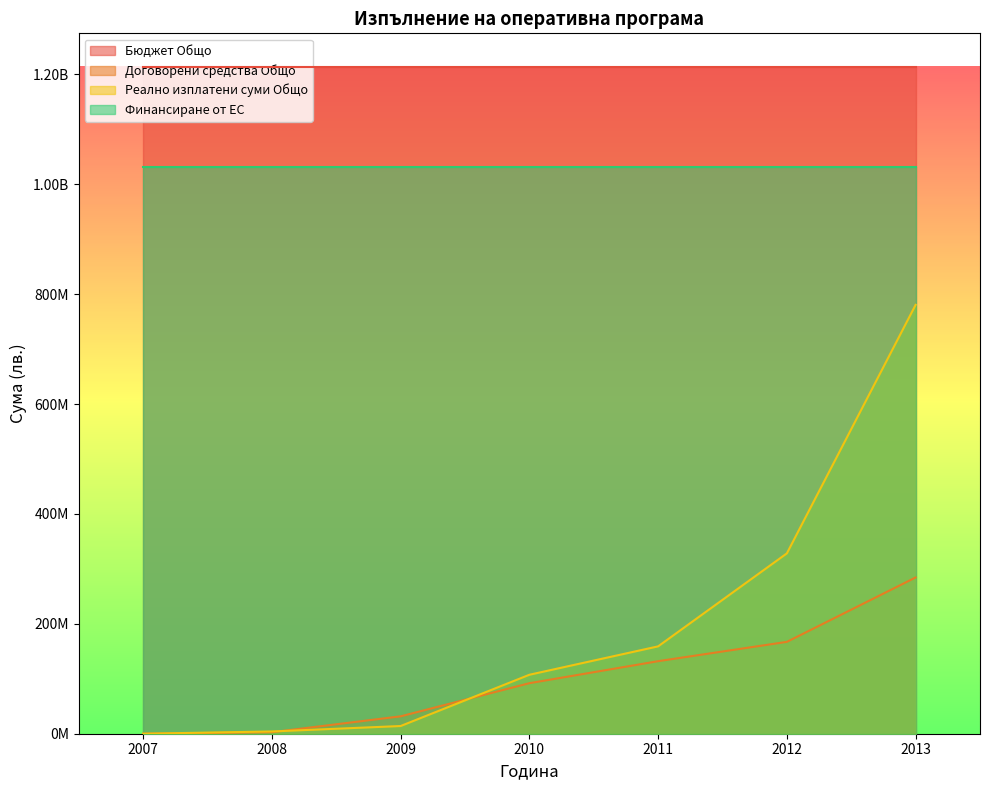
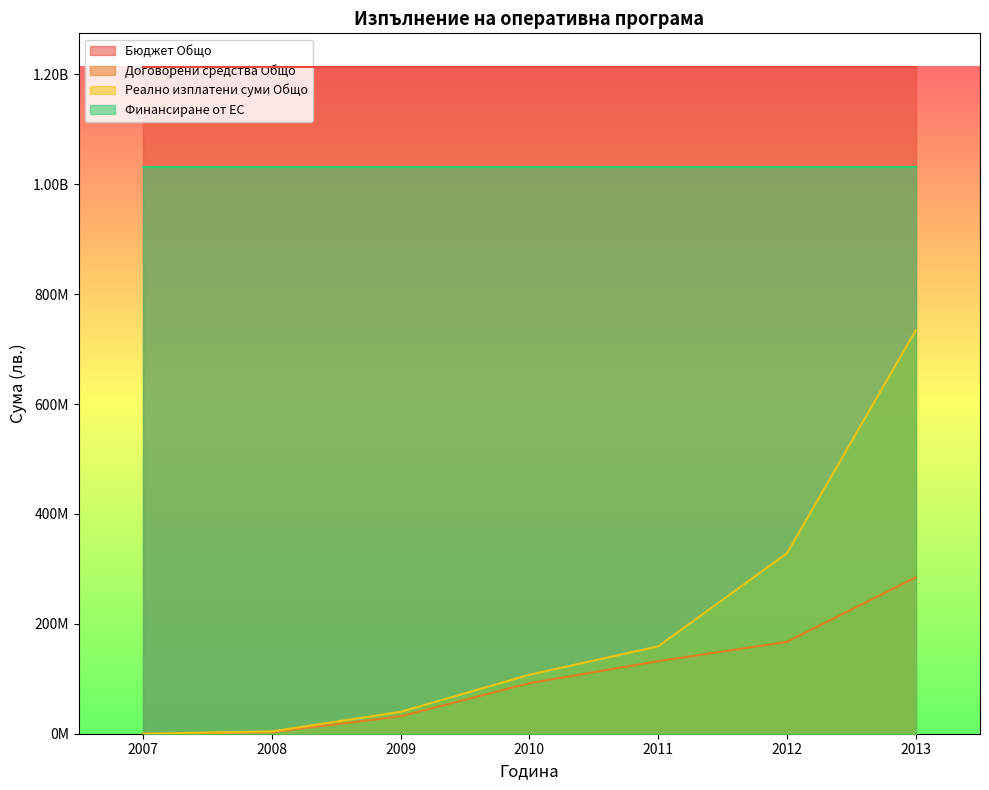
  {
    "Реално изплатени суми Общо": {
-     "2009": 10000000,
+     "2009": 40000000,
      "2010": 110000000,
      "2011": 160000000,
      "2012": 330000000,
-     "2013": 780000000
+     "2013": 730000000
    },
    "Финансиране от ЕС": {
      "2007": 1030000000,
      "2008": 1030000000,
      "2009": 1030000000,
      "2010": 1030000000,
      "2011": 1030000000,
      "2012": 1030000000,
      "2013": 1030000000
    }
  }
